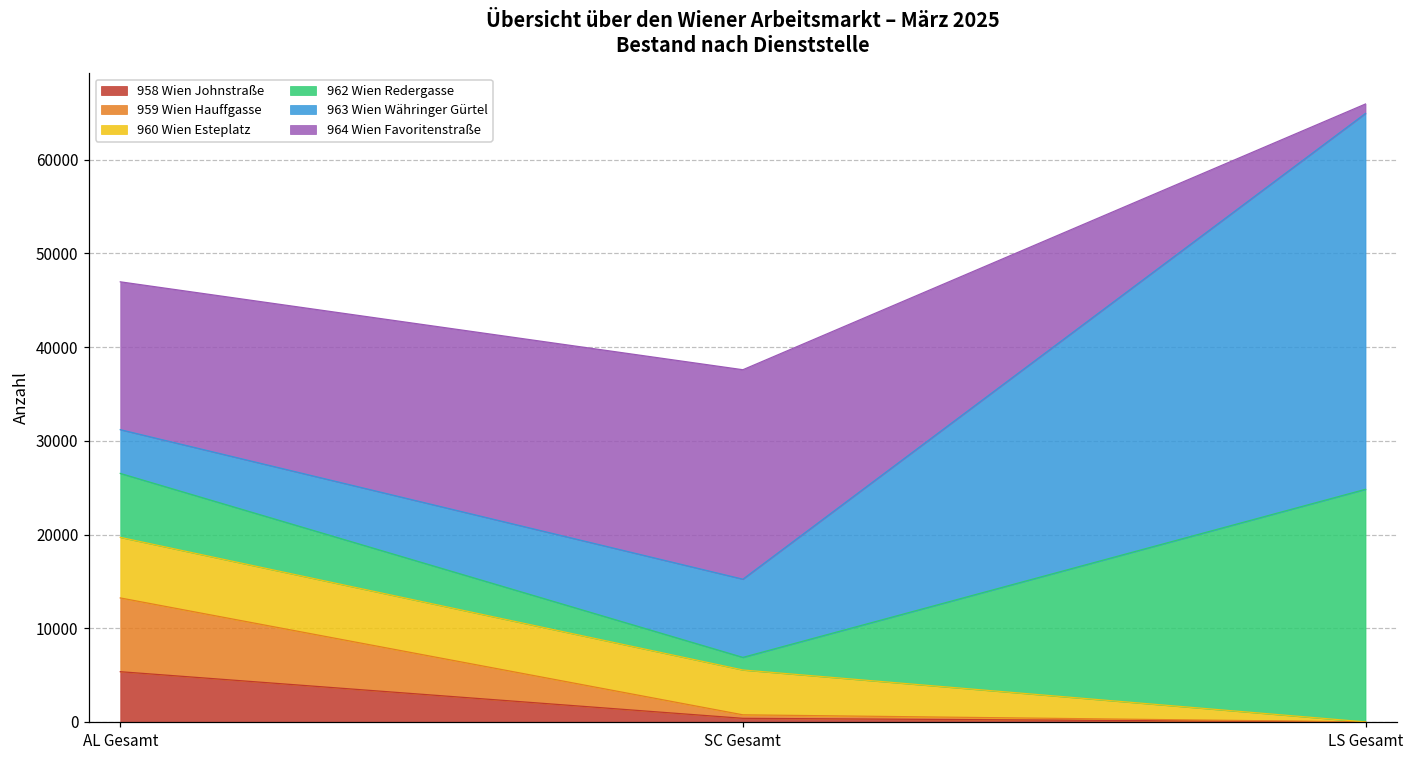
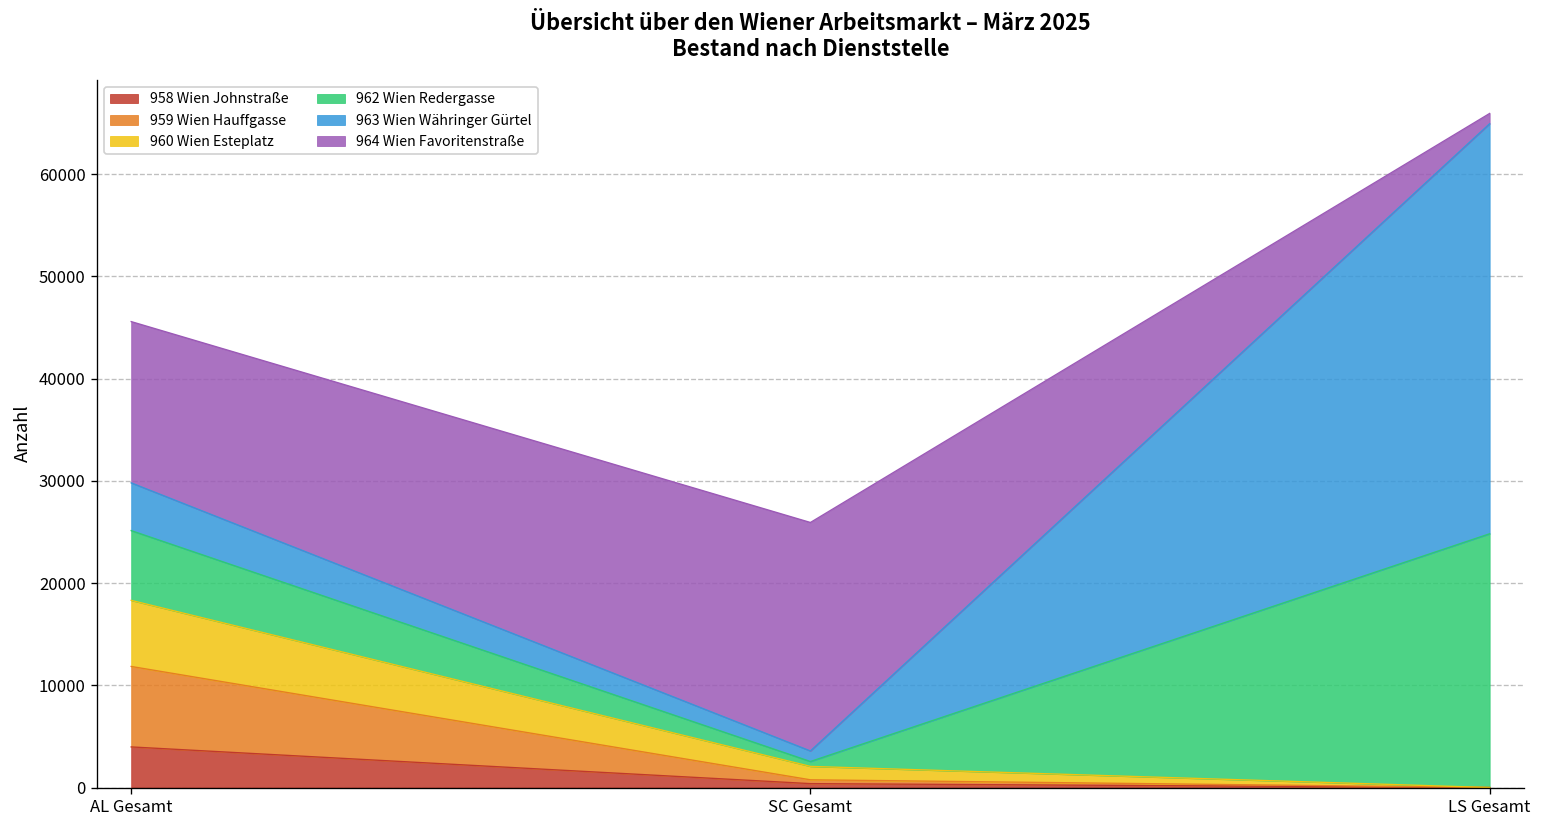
  {
    "958 Wien Johnstraße": {
-     "AL Gesamt": 5000,
+     "AL Gesamt": 4000,
      "SC Gesamt": 0
    },
    "959 Wien Hauffgasse": {
      "AL Gesamt": 8000,
      "SC Gesamt": 0
    },
    "960 Wien Esteplatz": {
      "AL Gesamt": 6000,
-     "SC Gesamt": 5000
+     "SC Gesamt": 1000
    },
    "962 Wien Redergasse": {
      "AL Gesamt": 7000,
-     "SC Gesamt": 1000,
+     "SC Gesamt": 0,
      "LS Gesamt": 25000
    },
    "963 Wien Währinger Gürtel": {
      "AL Gesamt": 5000,
-     "SC Gesamt": 8000,
+     "SC Gesamt": 1000,
      "LS Gesamt": 40000
    },
    "964 Wien Favoritenstraße": {
      "AL Gesamt": 16000,
      "SC Gesamt": 22000,
      "LS Gesamt": 1000
    }
  }
